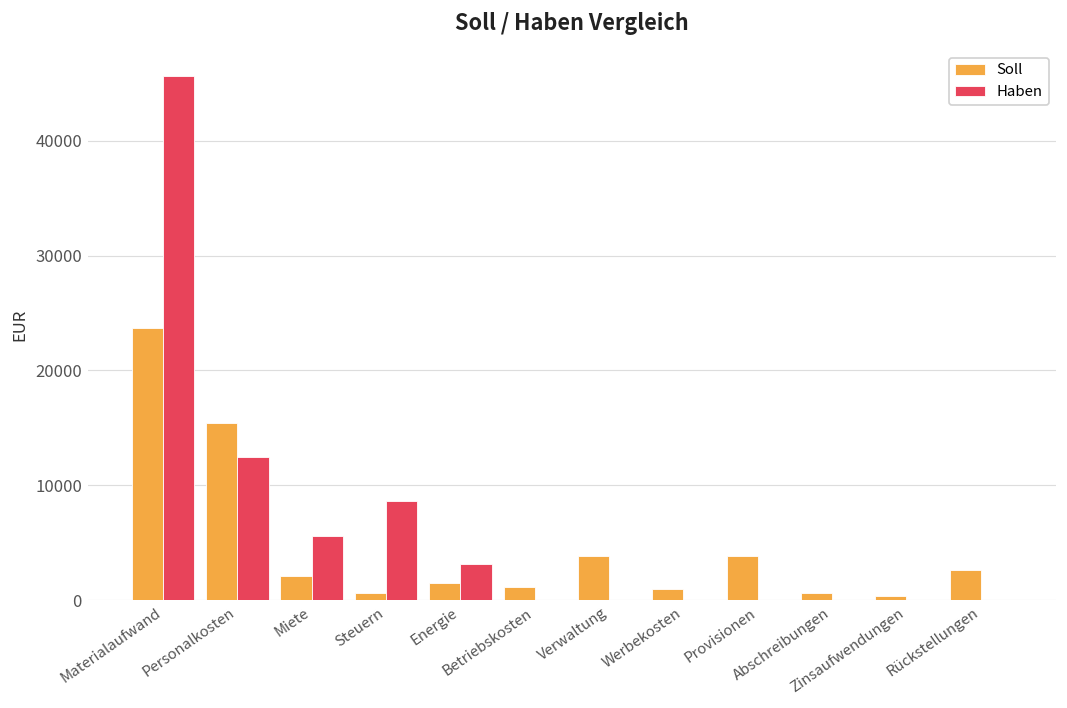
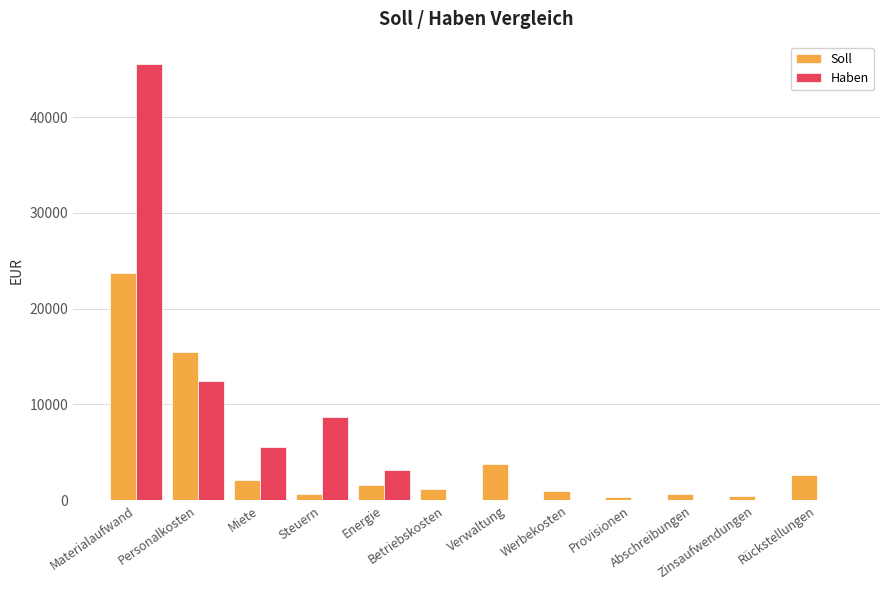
  {
    "Soll": {
      "Materialaufwand": 24000,
      "Personalkosten": 15000,
      "Miete": 2000,
      "Steuern": 1000,
      "Energie": 2000,
      "Betriebskosten": 1000,
      "Verwaltung": 4000,
      "Werbekosten": 1000,
-     "Provisionen": 4000,
+     "Provisionen": 0,
      "Abschreibungen": 1000,
      "Zinsaufwendungen": 0,
      "Rückstellungen": 3000
    },
    "Haben": {
      "Materialaufwand": 46000,
      "Personalkosten": 13000,
      "Miete": 6000,
      "Steuern": 9000,
      "Energie": 3000,
      "Betriebskosten": 0,
      "Verwaltung": 0,
      "Werbekosten": 0,
      "Provisionen": 0,
      "Abschreibungen": 0,
      "Zinsaufwendungen": 0,
      "Rückstellungen": 0
    }
  }
